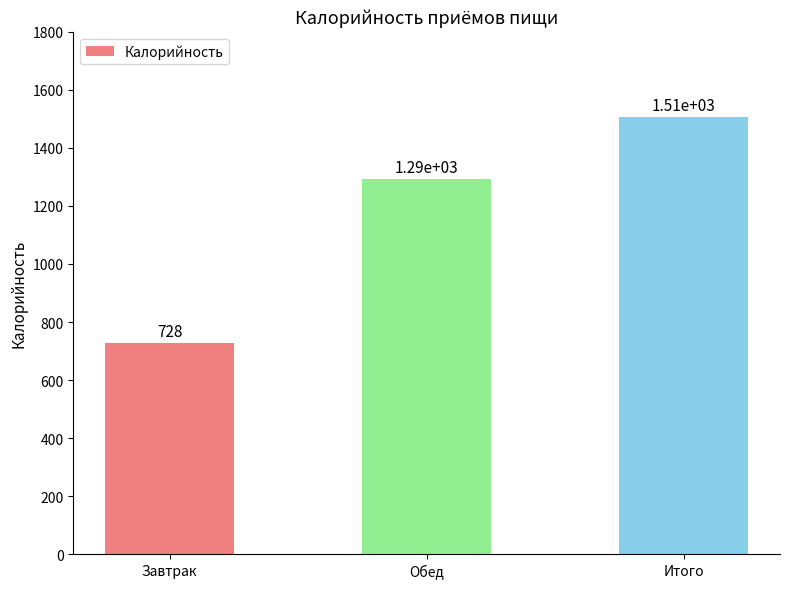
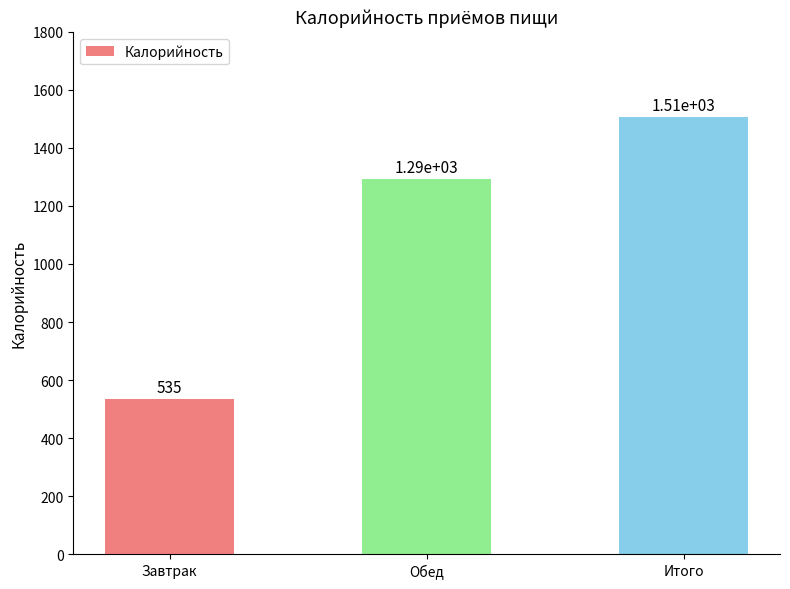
  {
-   "Завтрак": 728
+   "Завтрак": 535
  }
